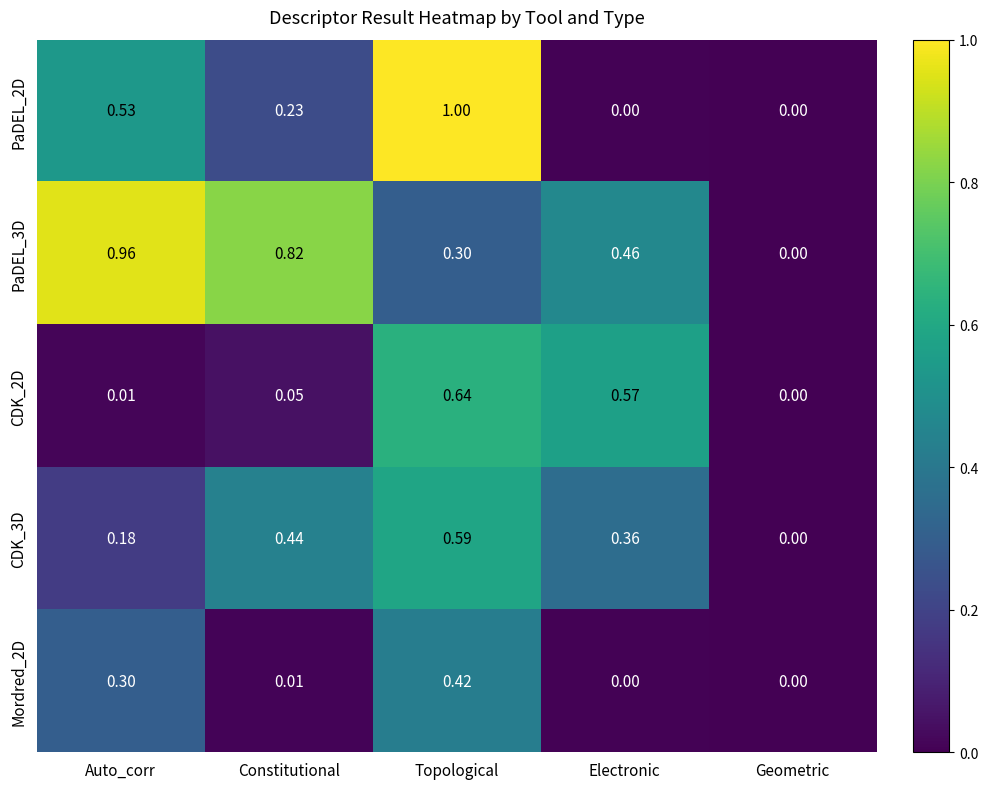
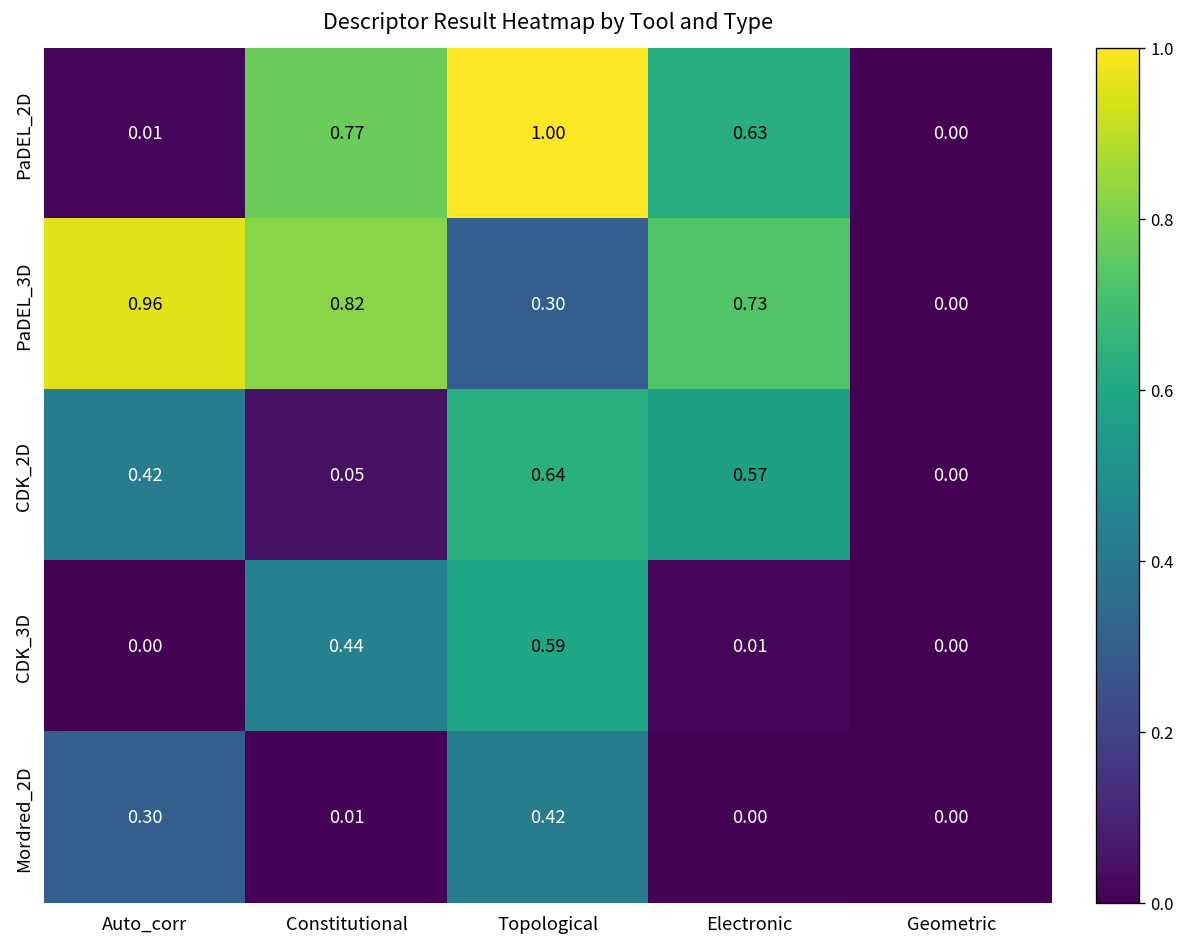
  {
    "PaDEL_2D": {
-     "Auto_corr": 0.53,
-     "Constitutional": 0.23,
+     "Auto_corr": 0.01,
+     "Constitutional": 0.77,
      "Topological": 1.00,
-     "Electronic": 0.00,
+     "Electronic": 0.63,
      "Geometric": 0.00
    },
    "PaDEL_3D": {
      "Auto_corr": 0.96,
      "Constitutional": 0.82,
      "Topological": 0.30,
-     "Electronic": 0.46,
+     "Electronic": 0.73,
      "Geometric": 0.00
    },
    "CDK_2D": {
-     "Auto_corr": 0.01,
+     "Auto_corr": 0.42,
      "Constitutional": 0.05,
      "Topological": 0.64,
      "Electronic": 0.57,
      "Geometric": 0.00
    },
    "CDK_3D": {
-     "Auto_corr": 0.18,
+     "Auto_corr": 0.00,
      "Constitutional": 0.44,
      "Topological": 0.59,
-     "Electronic": 0.36,
+     "Electronic": 0.01,
      "Geometric": 0.00
    },
    "Mordred_2D": {
      "Auto_corr": 0.30,
      "Constitutional": 0.01,
      "Topological": 0.42,
      "Electronic": 0.00,
      "Geometric": 0.00
    }
  }
